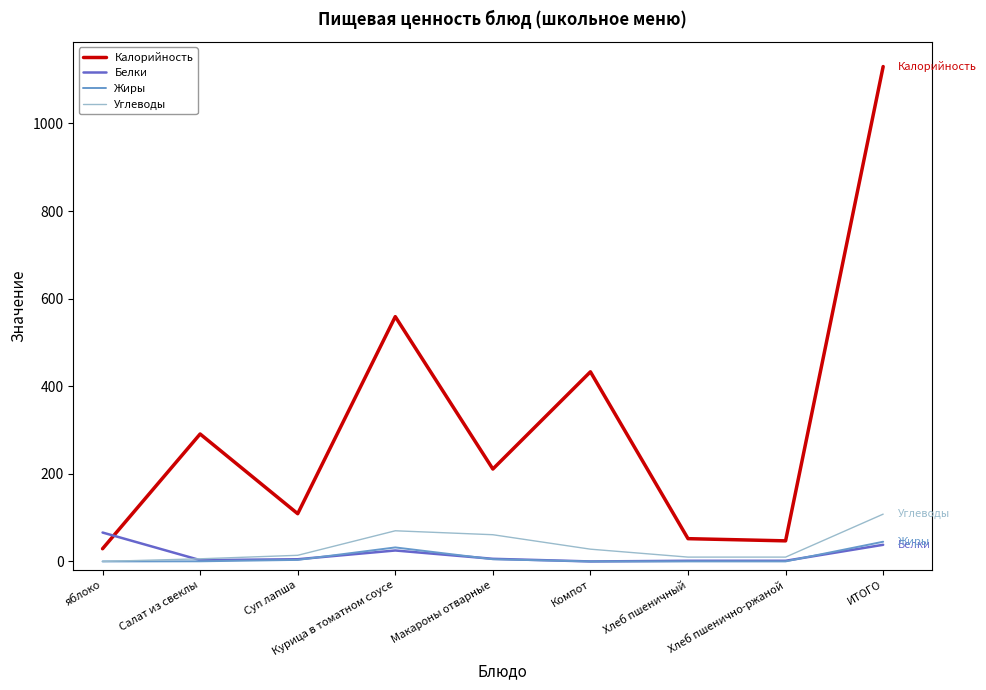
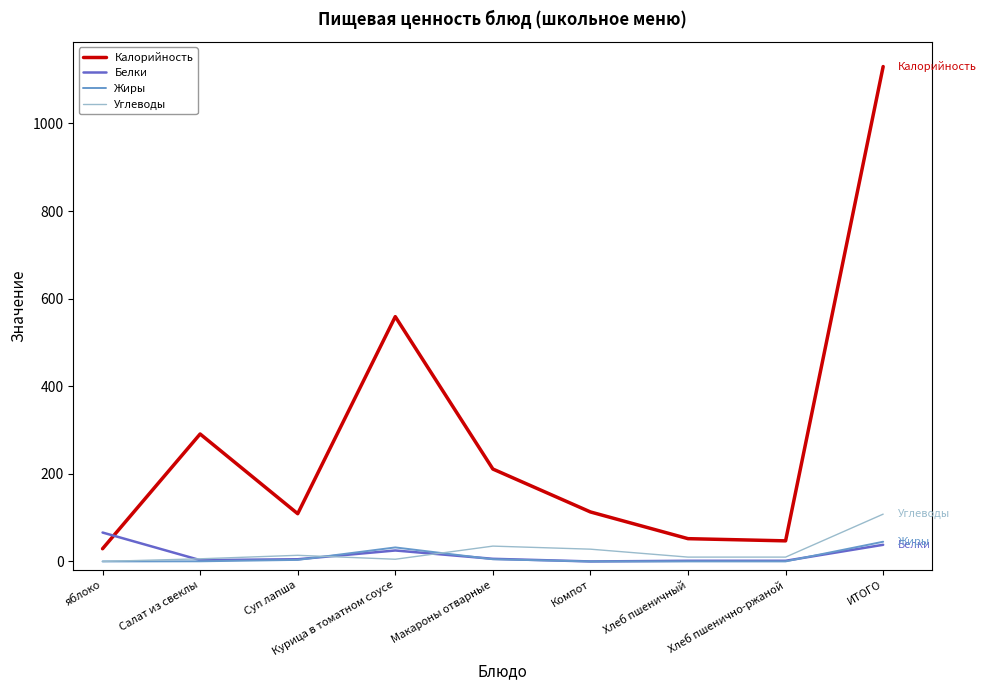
  {
    "Калорийность": {
      "яблоко": 30,
      "Салат из свеклы": 290,
      "Суп лапша": 110,
      "Курица в томатном соусе": 560,
      "Макароны отварные": 210,
-     "Компот": 430,
+     "Компот": 110,
      "Хлеб пшеничный": 50,
      "Хлеб пшенично-ржаной": 50,
      "ИТОГО": 1130
    },
    "Углеводы": {
      "Суп лапша": 10,
-     "Курица в томатном соусе": 70,
-     "Макароны отварные": 60,
+     "Курица в томатном соусе": 10,
+     "Макароны отварные": 40,
      "Компот": 30,
      "Хлеб пшеничный": 10,
      "Хлеб пшенично-ржаной": 10,
      "ИТОГО": 110
    }
  }
